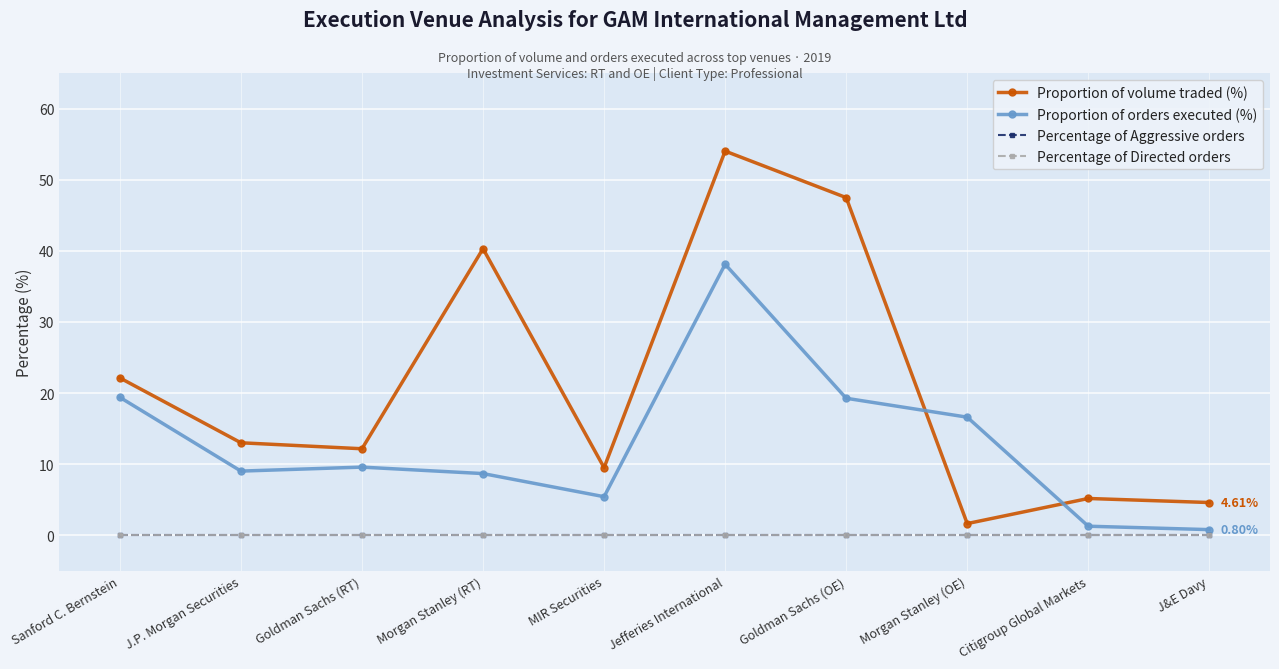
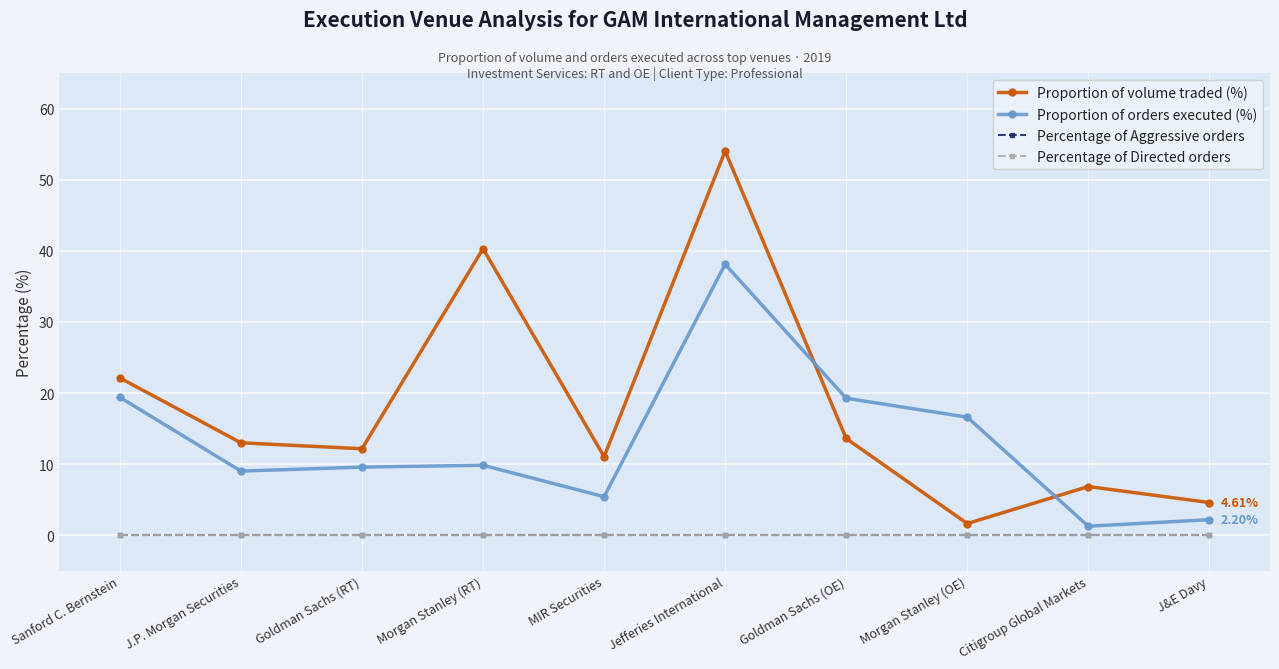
  {
    "Proportion of volume traded (%)": {
      "Sanford C. Bernstein": "22",
      "J.P. Morgan Securities": "13",
      "Goldman Sachs (RT)": "12",
      "Morgan Stanley (RT)": "40",
-     "MIR Securities": "10",
+     "MIR Securities": "11",
      "Jefferies International": "54",
-     "Goldman Sachs (OE)": "47",
+     "Goldman Sachs (OE)": "14",
      "Morgan Stanley (OE)": "2",
-     "Citigroup Global Markets": "5"
+     "Citigroup Global Markets": "7"
    },
    "Proportion of orders executed (%)": {
-     "Morgan Stanley (RT)": "9",
-     "J&E Davy": "0.80%"
+     "Morgan Stanley (RT)": "10",
+     "J&E Davy": "2.20%"
    },
    "Percentage of Directed orders": {
      "Sanford C. Bernstein": "0",
      "J.P. Morgan Securities": "0",
      "Goldman Sachs (RT)": "0",
      "Morgan Stanley (RT)": "0",
      "MIR Securities": "0",
      "Jefferies International": "0",
      "Goldman Sachs (OE)": "0",
      "Morgan Stanley (OE)": "0",
      "Citigroup Global Markets": "0",
      "J&E Davy": "0"
    }
  }
